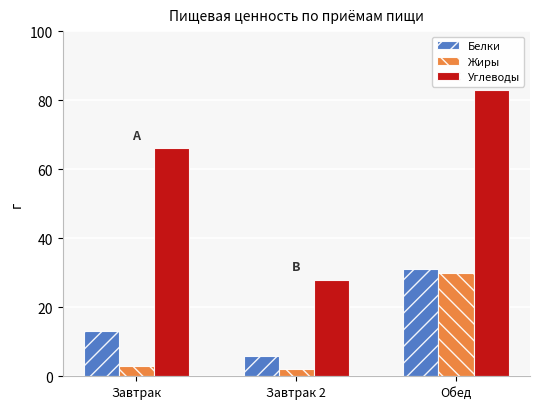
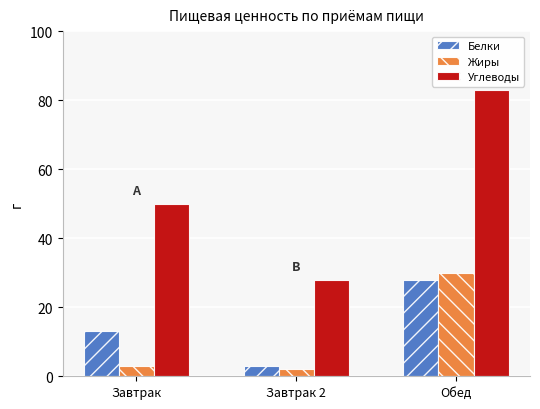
  {
    "Белки": {
      "Завтрак": 13,
-     "Завтрак 2": 6,
-     "Обед": 31
+     "Завтрак 2": 3,
+     "Обед": 28
    },
    "Жиры": {
      "Завтрак": 3,
      "Завтрак 2": 2,
      "Обед": 30
    },
    "Углеводы": {
-     "Завтрак": 66,
+     "Завтрак": 50,
      "Завтрак 2": 28,
      "Обед": 83
    }
  }
